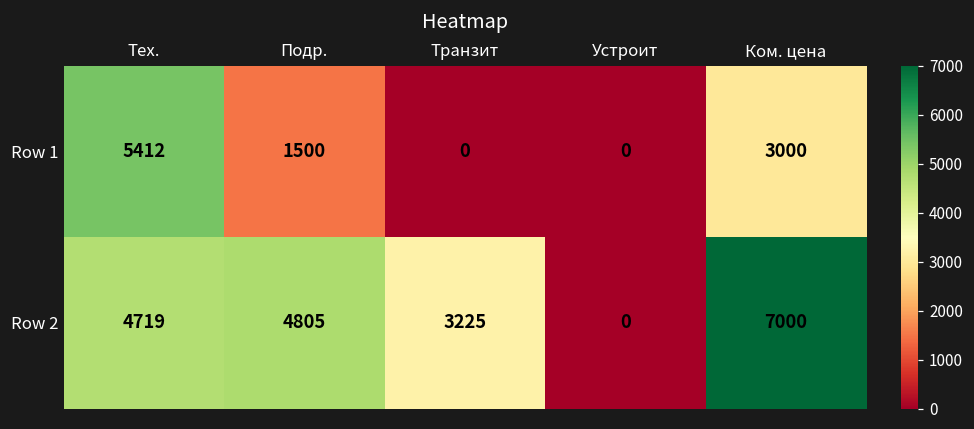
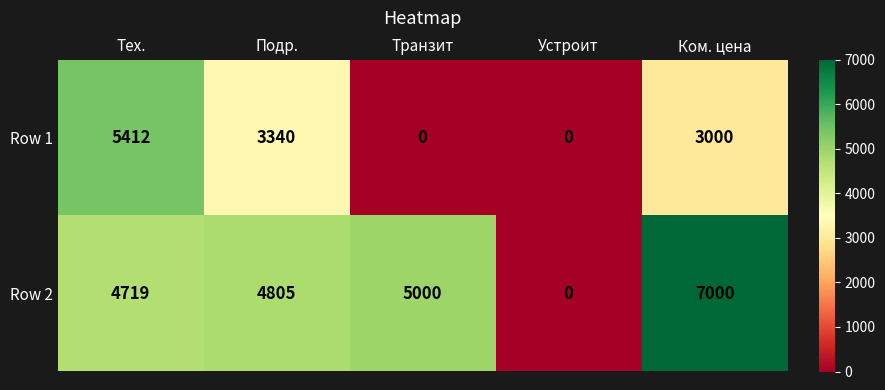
  {
    "Row 1": {
      "Тех.": 5412,
-     "Подр.": 1500,
+     "Подр.": 3340,
      "Транзит": 0,
      "Устроит": 0,
      "Ком. цена": 3000
    },
    "Row 2": {
      "Тех.": 4719,
      "Подр.": 4805,
-     "Транзит": 3225,
+     "Транзит": 5000,
      "Устроит": 0,
      "Ком. цена": 7000
    }
  }
